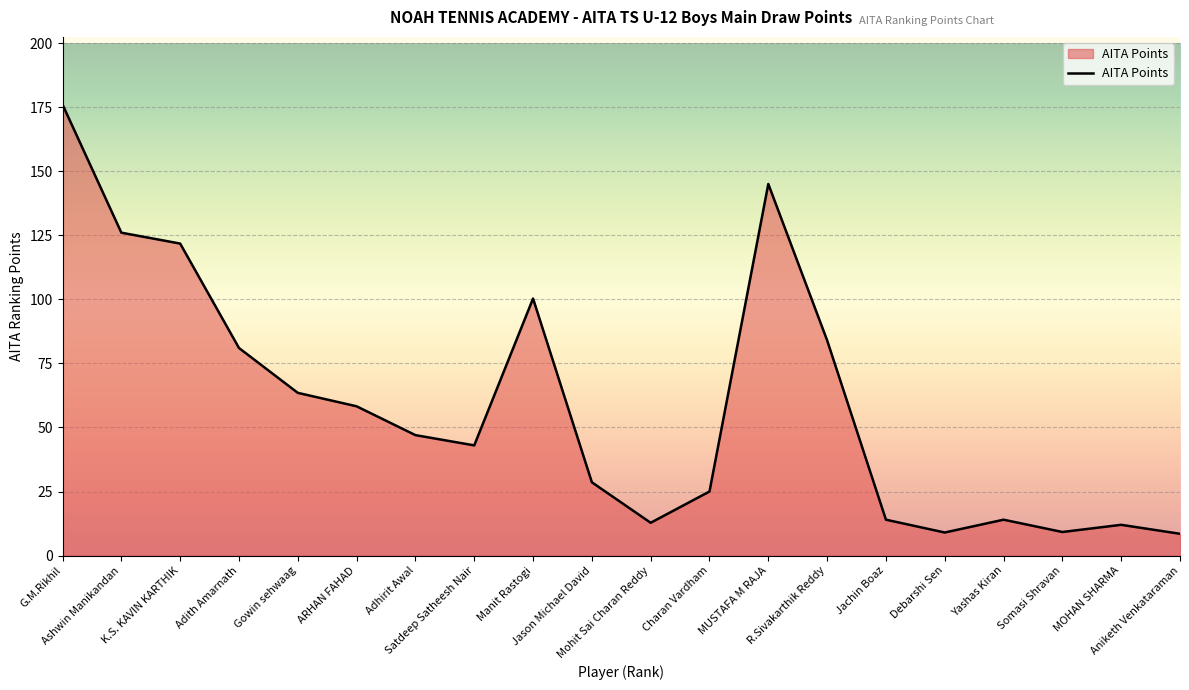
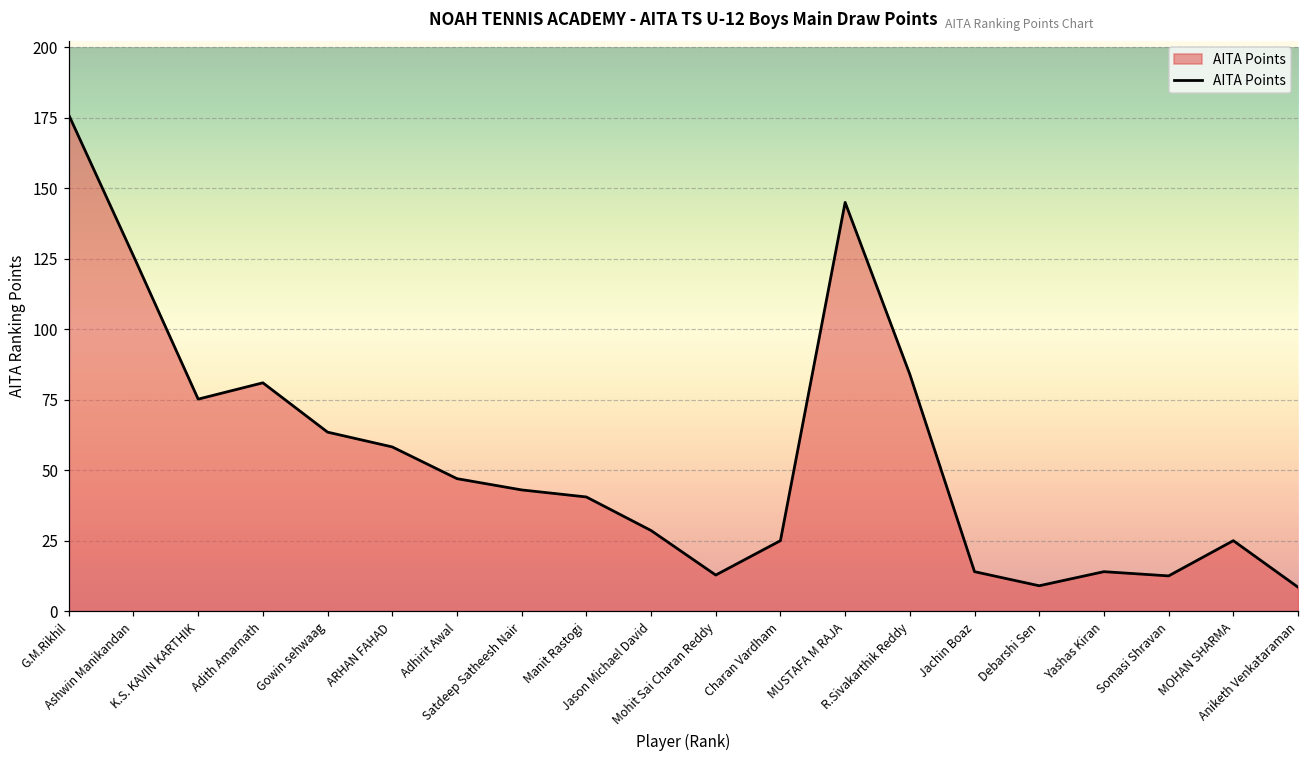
  {
    "G.M.Rikhil": 176,
    "Ashwin Manikandan": 126,
-   "K.S. KAVIN KARTHIK": 122,
+   "K.S. KAVIN KARTHIK": 75,
    "Adith Amarnath": 81,
    "Gowin sehwaag": 64,
    "ARHAN FAHAD": 58,
    "Adhirit Awal": 47,
    "Satdeep Satheesh Nair": 43,
-   "Manit Rastogi": 100,
+   "Manit Rastogi": 41,
    "Jason Michael David": 29,
    "Mohit Sai Charan Reddy": 13,
    "Charan Vardham": 25,
    "MUSTAFA M RAJA": 145,
    "R.Sivakarthik Reddy": 84,
    "Jachin Boaz": 14,
    "Debarshi Sen": 9,
    "Yashas Kiran": 14,
-   "Somasi Shravan": 9,
-   "MOHAN SHARMA": 12,
+   "Somasi Shravan": 13,
+   "MOHAN SHARMA": 25,
    "Aniketh Venkataraman": 9
  }
